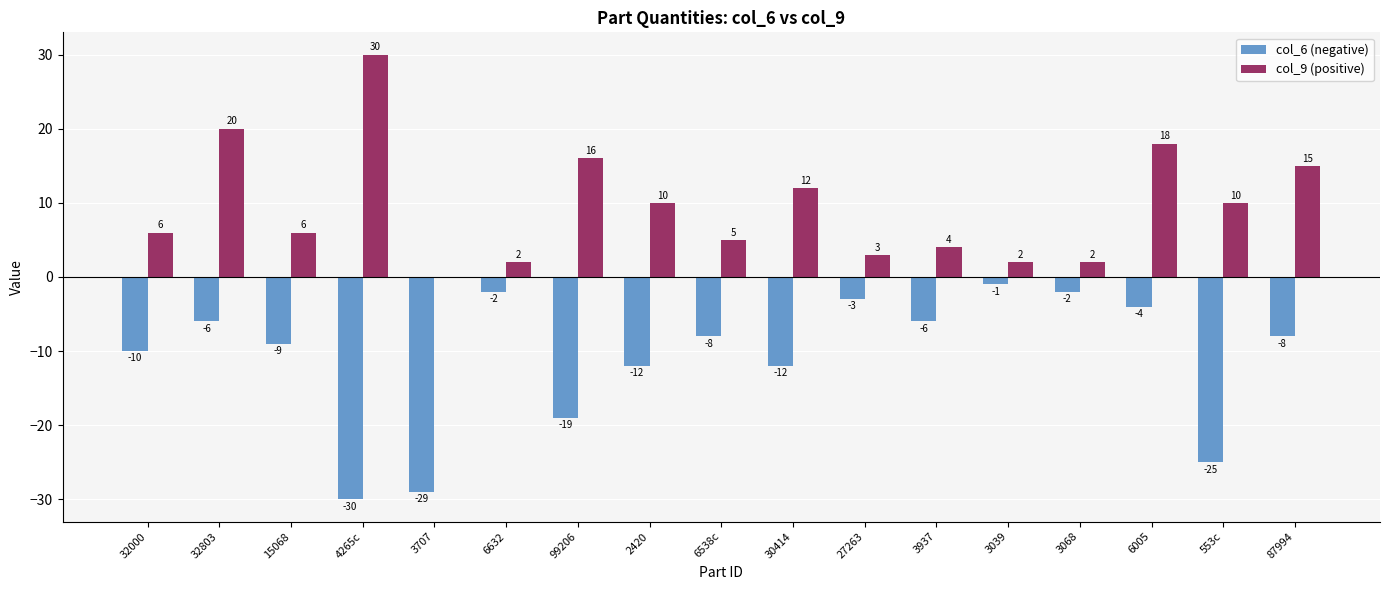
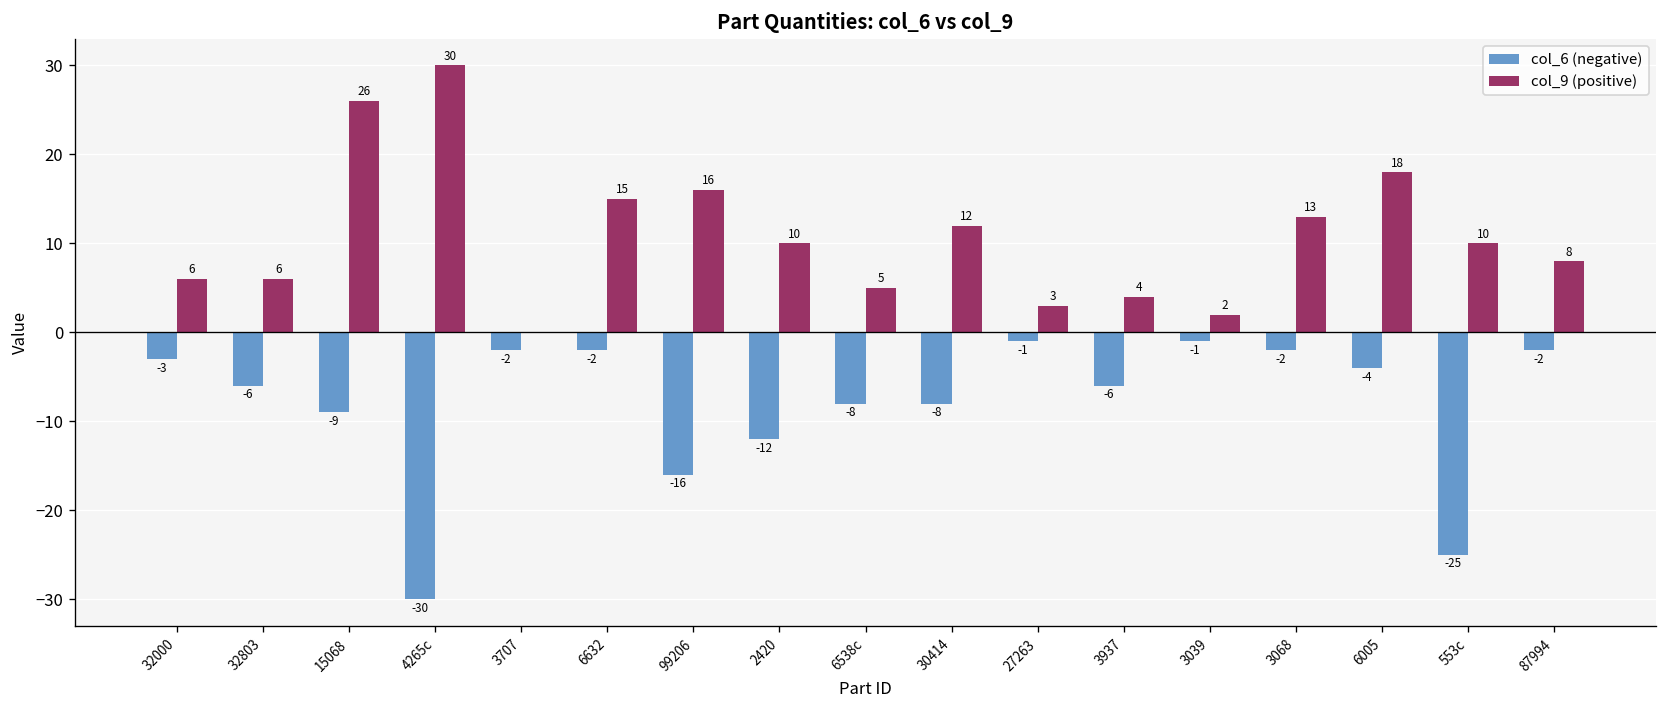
  {
    "col_6 (negative)": {
-     "32000": -10,
+     "32000": -3,
      "32803": -6,
      "15068": -9,
      "4265c": -30,
-     "3707": -29,
+     "3707": -2,
      "6632": -2,
-     "99206": -19,
+     "99206": -16,
      "2420": -12,
      "6538c": -8,
-     "30414": -12,
-     "27263": -3,
+     "30414": -8,
+     "27263": -1,
      "3937": -6,
      "3039": -1,
      "3068": -2,
      "6005": -4,
      "553c": -25,
-     "87994": -8
+     "87994": -2
    },
    "col_9 (positive)": {
      "32000": 6,
-     "32803": 20,
-     "15068": 6,
+     "32803": 6,
+     "15068": 26,
      "4265c": 30,
-     "6632": 2,
+     "6632": 15,
      "99206": 16,
      "2420": 10,
      "6538c": 5,
      "30414": 12,
      "27263": 3,
      "3937": 4,
      "3039": 2,
-     "3068": 2,
+     "3068": 13,
      "6005": 18,
      "553c": 10,
-     "87994": 15
+     "87994": 8
    }
  }
